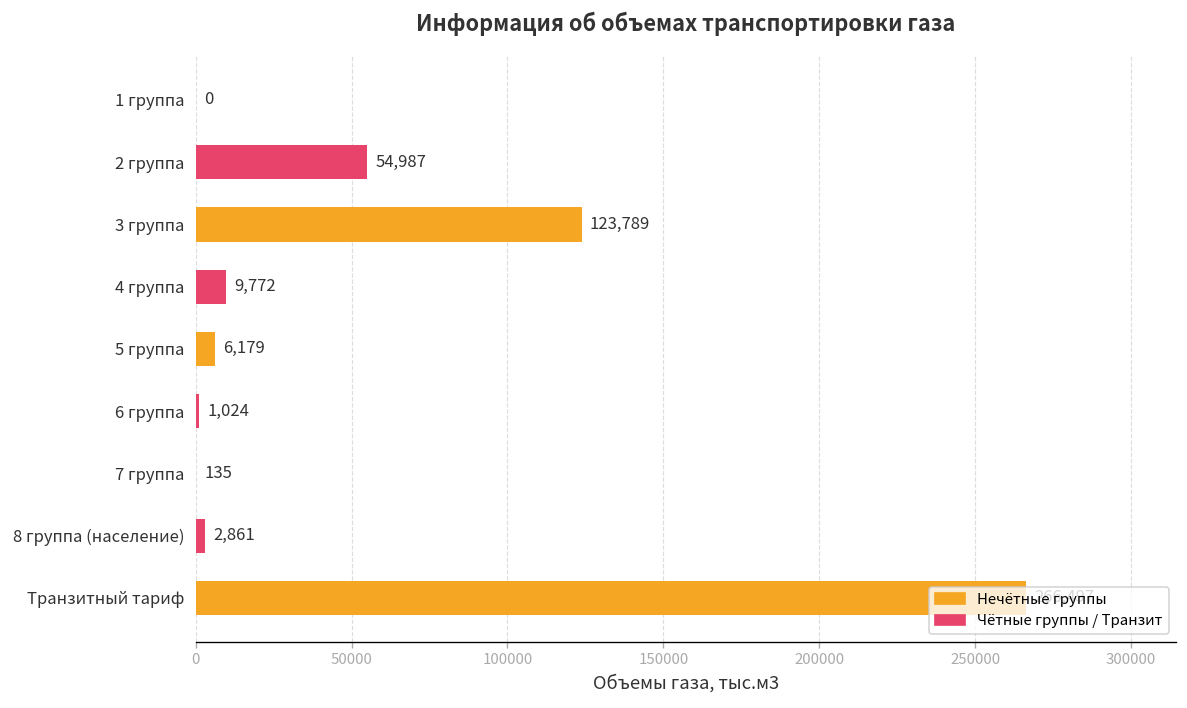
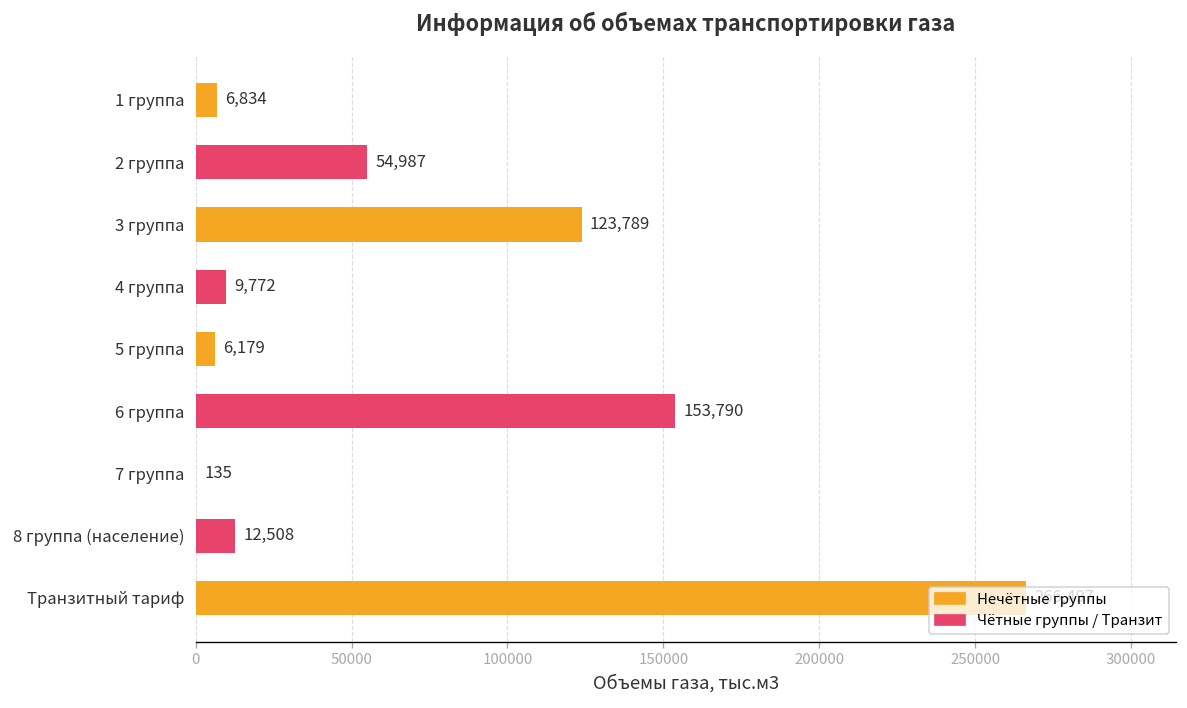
  {
-   "1 группа": "0",
+   "1 группа": "6,834",
    "2 группа": "54,987",
    "3 группа": "123,789",
    "4 группа": "9,772",
    "5 группа": "6,179",
-   "6 группа": "1,024",
+   "6 группа": "153,790",
    "7 группа": "135",
-   "8 группа (население)": "2,861"
+   "8 группа (население)": "12,508"
  }
